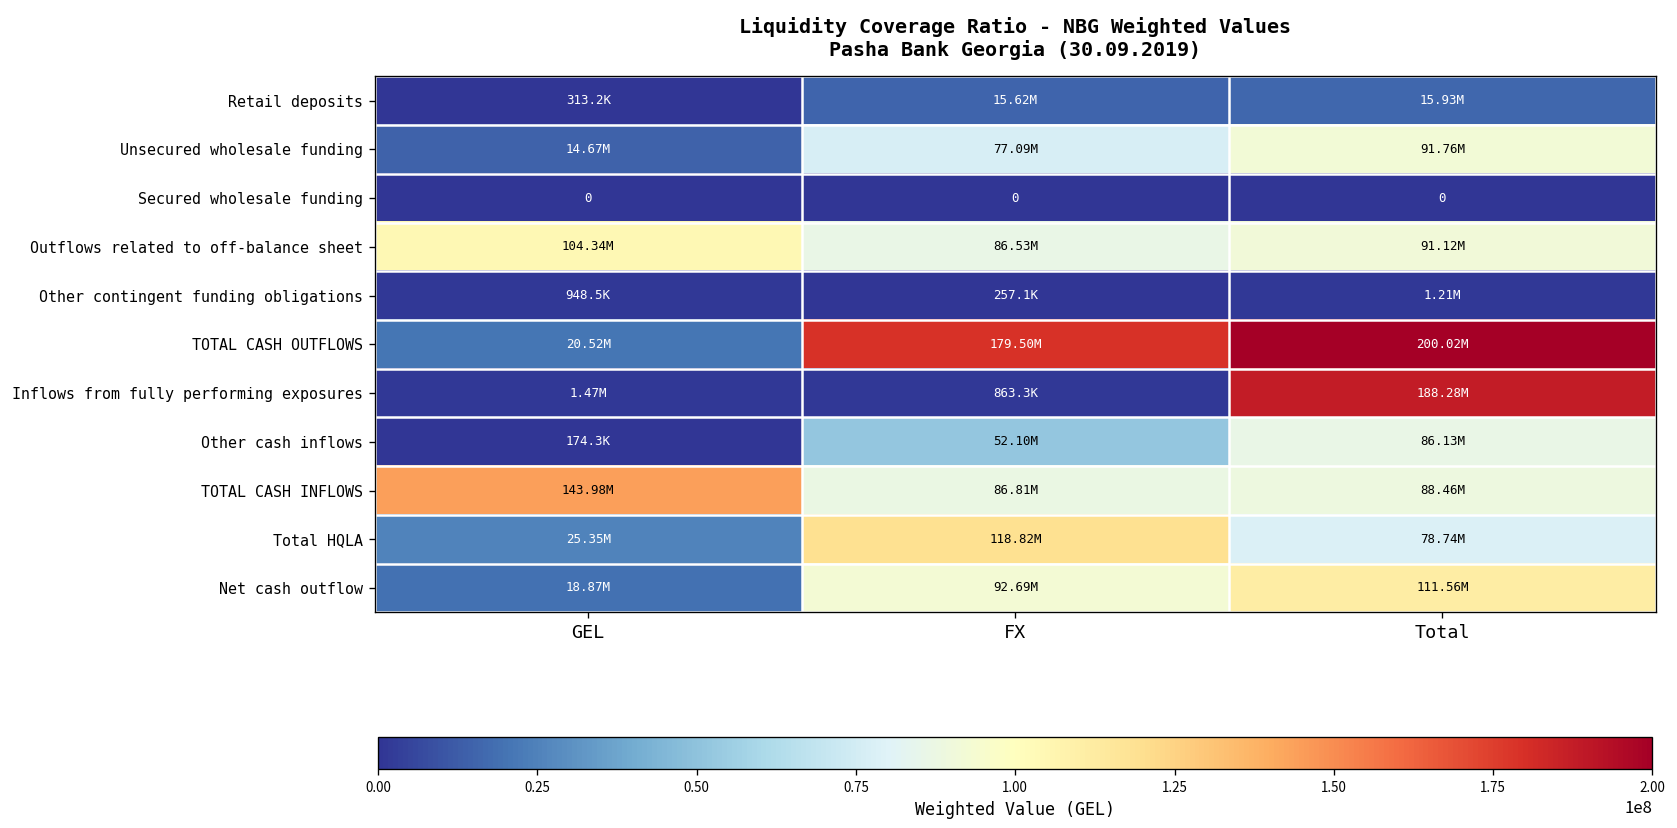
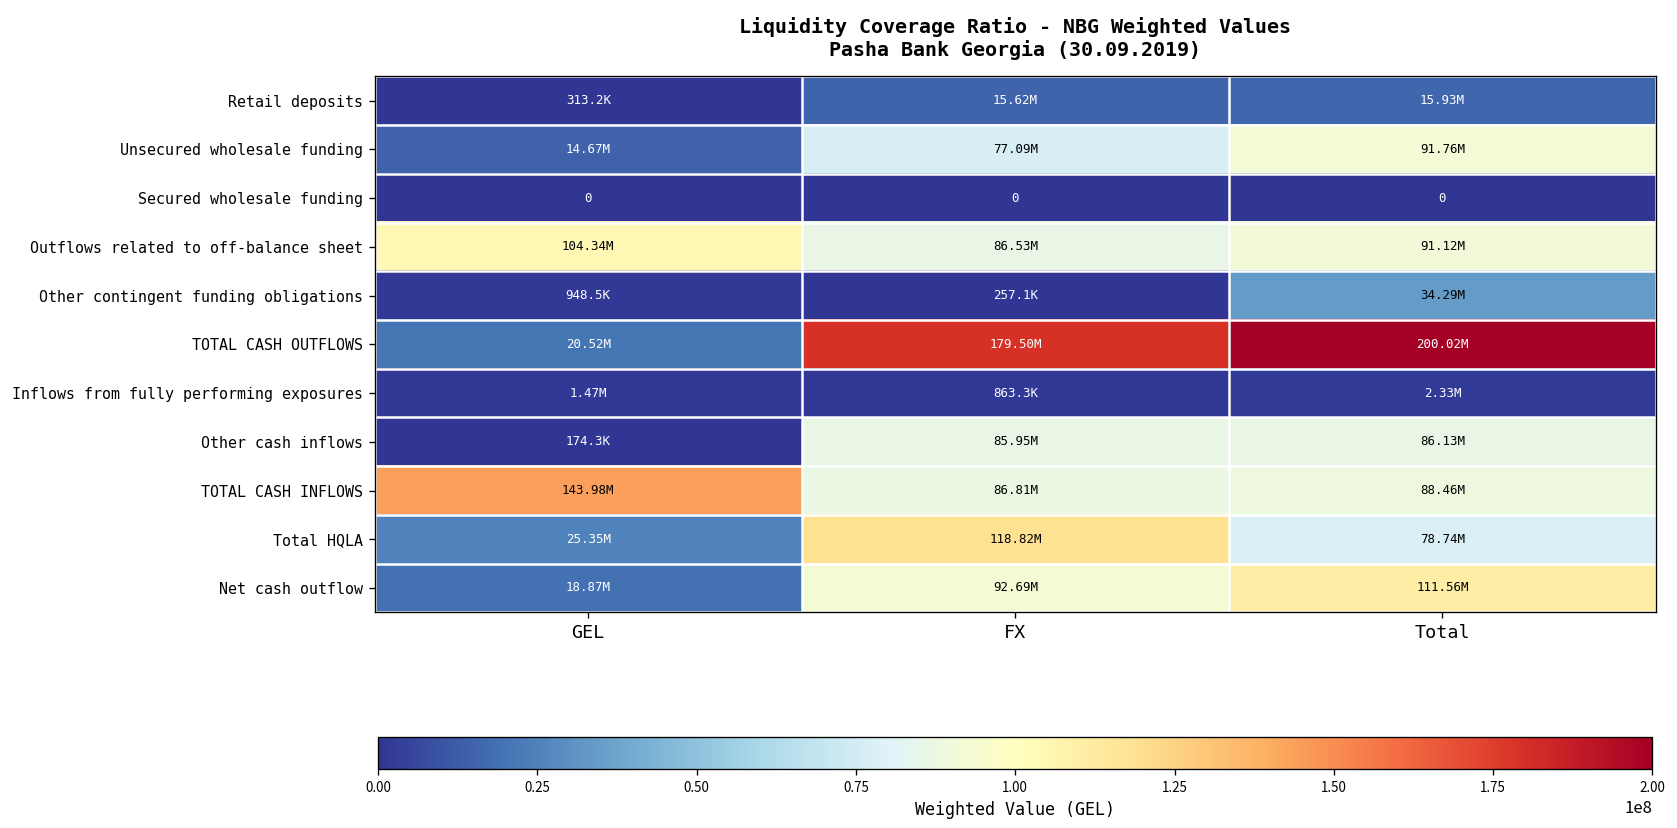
  {
    "Retail deposits": {
      "GEL": "313.2K",
      "FX": "15.62M",
      "Total": "15.93M"
    },
    "Unsecured wholesale funding": {
      "GEL": "14.67M",
      "FX": "77.09M",
      "Total": "91.76M"
    },
    "Secured wholesale funding": {
      "GEL": "0",
      "FX": "0",
      "Total": "0"
    },
    "Outflows related to off-balance sheet": {
      "GEL": "104.34M",
      "FX": "86.53M",
      "Total": "91.12M"
    },
    "Other contingent funding obligations": {
      "GEL": "948.5K",
      "FX": "257.1K",
-     "Total": "1.21M"
+     "Total": "34.29M"
    },
    "TOTAL CASH OUTFLOWS": {
      "GEL": "20.52M",
      "FX": "179.50M",
      "Total": "200.02M"
    },
    "Inflows from fully performing exposures": {
      "GEL": "1.47M",
      "FX": "863.3K",
-     "Total": "188.28M"
+     "Total": "2.33M"
    },
    "Other cash inflows": {
      "GEL": "174.3K",
-     "FX": "52.10M",
+     "FX": "85.95M",
      "Total": "86.13M"
    },
    "TOTAL CASH INFLOWS": {
      "GEL": "143.98M",
      "FX": "86.81M",
      "Total": "88.46M"
    },
    "Total HQLA": {
      "GEL": "25.35M",
      "FX": "118.82M",
      "Total": "78.74M"
    },
    "Net cash outflow": {
      "GEL": "18.87M",
      "FX": "92.69M",
      "Total": "111.56M"
    }
  }
